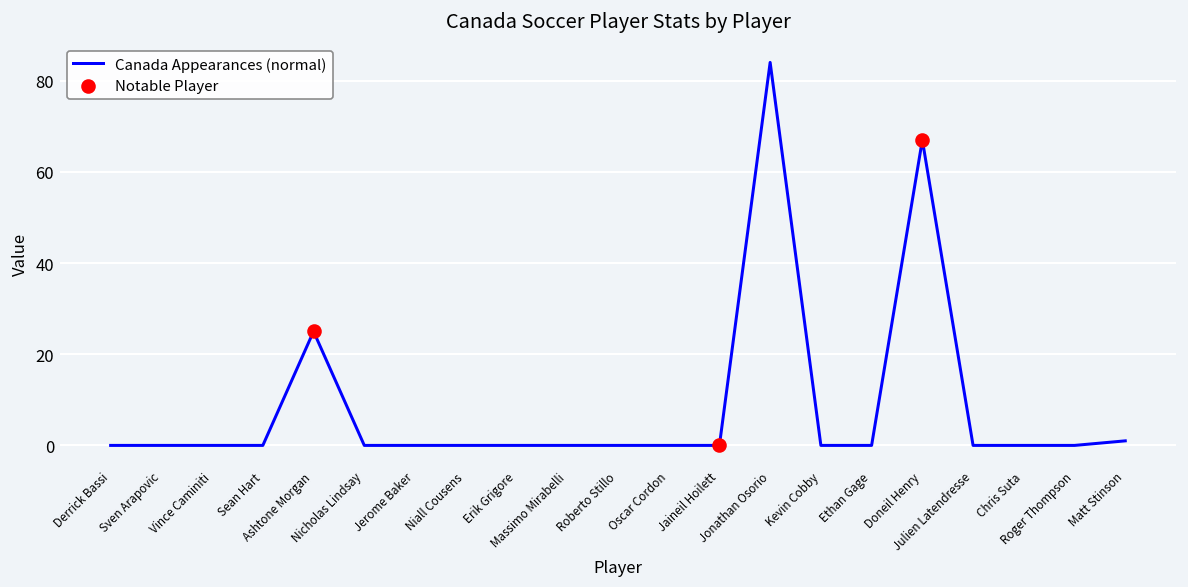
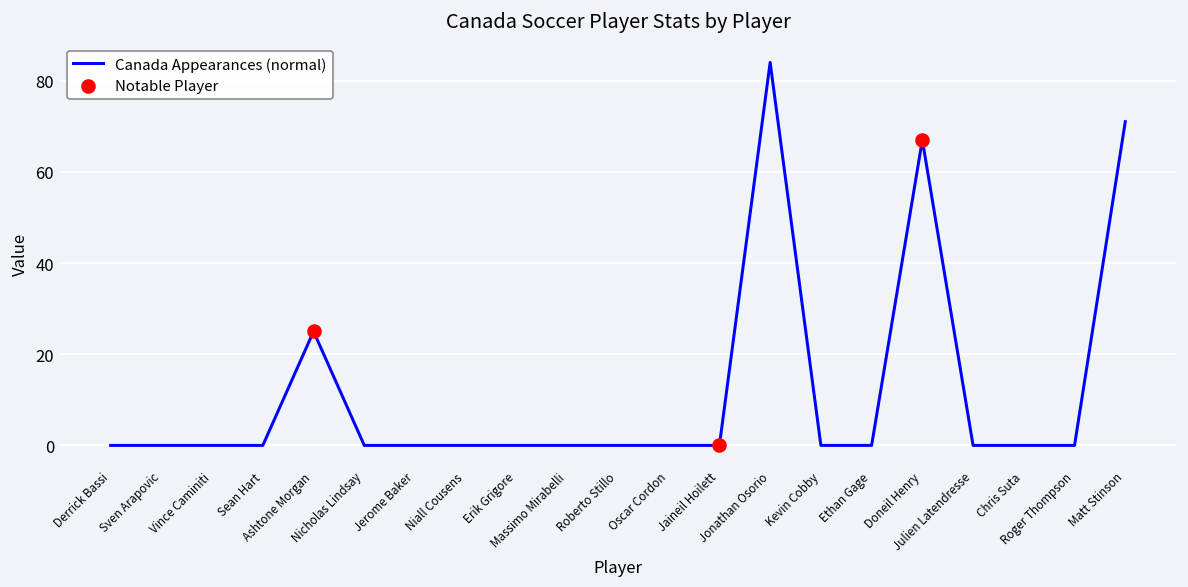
  {
    "Canada Appearances (normal)": {
      "Derrick Bassi": 0,
      "Sven Arapovic": 0,
      "Vince Caminiti": 0,
      "Sean Hart": 0,
      "Nicholas Lindsay": 0,
      "Jerome Baker": 0,
      "Niall Cousens": 0,
      "Erik Grigore": 0,
      "Massimo Mirabelli": 0,
      "Roberto Stillo": 0,
      "Oscar Cordon": 0,
      "Jonathan Osorio": 84,
      "Kevin Cobby": 0,
      "Ethan Gage": 0,
      "Julien Latendresse": 0,
      "Chris Suta": 0,
      "Roger Thompson": 0,
-     "Matt Stinson": 1
+     "Matt Stinson": 71
    }
  }
